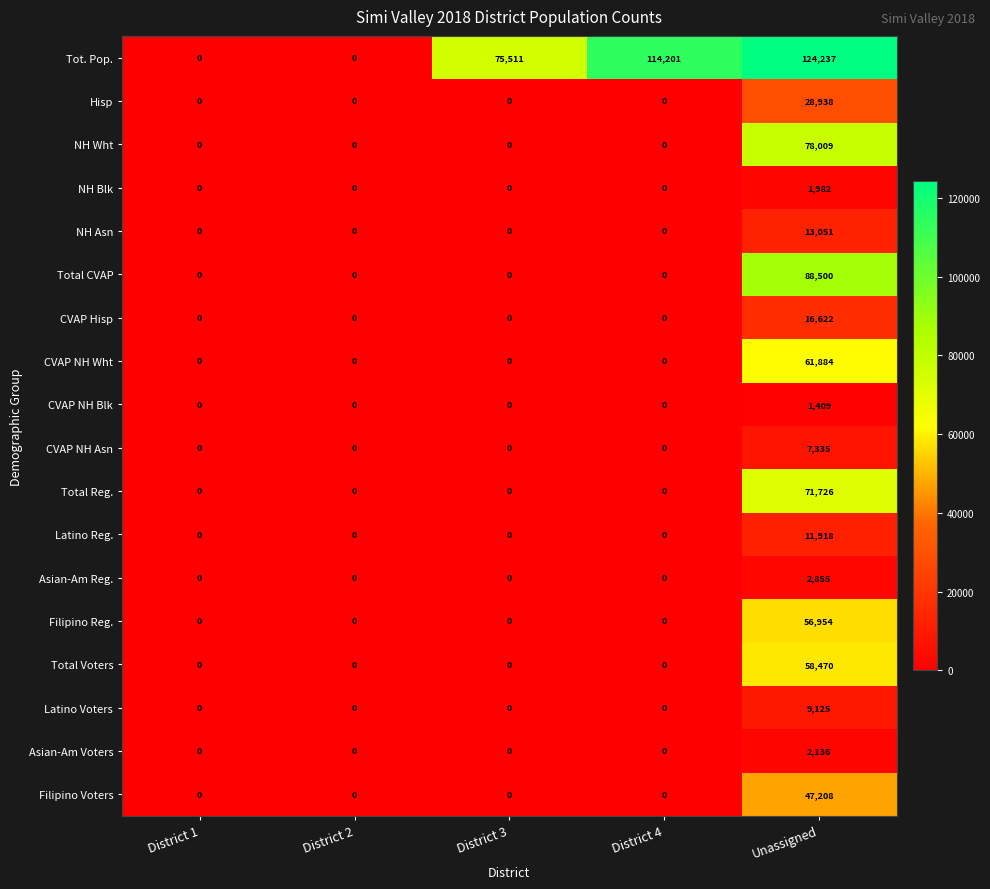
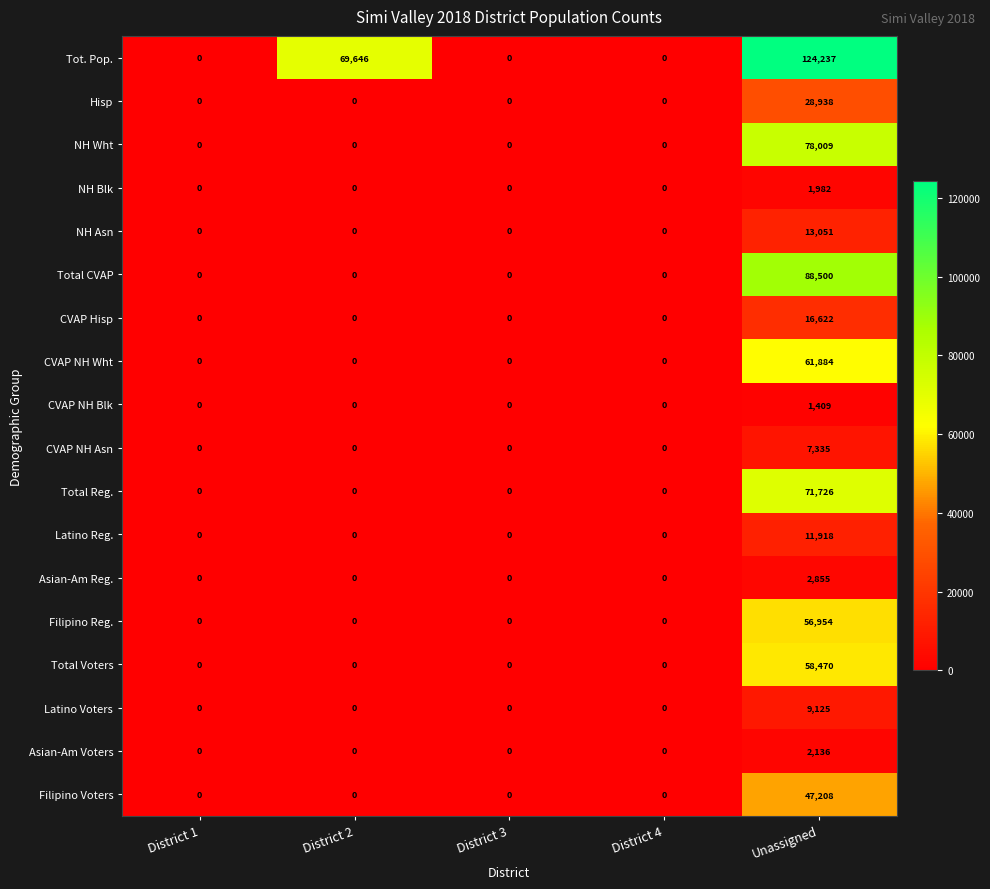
  {
    "Tot. Pop.": {
      "District 1": "0",
-     "District 2": "0",
-     "District 3": "75,511",
-     "District 4": "114,201",
+     "District 2": "69,646",
+     "District 3": "0",
+     "District 4": "0",
      "Unassigned": "124,237"
    },
    "Hisp": {
      "District 1": "0",
      "District 2": "0",
      "District 3": "0",
      "District 4": "0",
      "Unassigned": "28,938"
    },
    "NH Wht": {
      "District 1": "0",
      "District 2": "0",
      "District 3": "0",
      "District 4": "0",
      "Unassigned": "78,009"
    },
    "NH Blk": {
      "District 1": "0",
      "District 2": "0",
      "District 3": "0",
      "District 4": "0",
      "Unassigned": "1,982"
    },
    "NH Asn": {
      "District 1": "0",
      "District 2": "0",
      "District 3": "0",
      "District 4": "0",
      "Unassigned": "13,051"
    },
    "Total CVAP": {
      "District 1": "0",
      "District 2": "0",
      "District 3": "0",
      "District 4": "0",
      "Unassigned": "88,500"
    },
    "CVAP Hisp": {
      "District 1": "0",
      "District 2": "0",
      "District 3": "0",
      "District 4": "0",
      "Unassigned": "16,622"
    },
    "CVAP NH Wht": {
      "District 1": "0",
      "District 2": "0",
      "District 3": "0",
      "District 4": "0",
      "Unassigned": "61,884"
    },
    "CVAP NH Blk": {
      "District 1": "0",
      "District 2": "0",
      "District 3": "0",
      "District 4": "0",
      "Unassigned": "1,409"
    },
    "CVAP NH Asn": {
      "District 1": "0",
      "District 2": "0",
      "District 3": "0",
      "District 4": "0",
      "Unassigned": "7,335"
    },
    "Total Reg.": {
      "District 1": "0",
      "District 2": "0",
      "District 3": "0",
      "District 4": "0",
      "Unassigned": "71,726"
    },
    "Latino Reg.": {
      "District 1": "0",
      "District 2": "0",
      "District 3": "0",
      "District 4": "0",
      "Unassigned": "11,918"
    },
    "Asian-Am Reg.": {
      "District 1": "0",
      "District 2": "0",
      "District 3": "0",
      "District 4": "0",
      "Unassigned": "2,855"
    },
    "Filipino Reg.": {
      "District 1": "0",
      "District 2": "0",
      "District 3": "0",
      "District 4": "0",
      "Unassigned": "56,954"
    },
    "Total Voters": {
      "District 1": "0",
      "District 2": "0",
      "District 3": "0",
      "District 4": "0",
      "Unassigned": "58,470"
    },
    "Latino Voters": {
      "District 1": "0",
      "District 2": "0",
      "District 3": "0",
      "District 4": "0",
      "Unassigned": "9,125"
    },
    "Asian-Am Voters": {
      "District 1": "0",
      "District 2": "0",
      "District 3": "0",
      "District 4": "0",
      "Unassigned": "2,136"
    },
    "Filipino Voters": {
      "District 1": "0",
      "District 2": "0",
      "District 3": "0",
      "District 4": "0",
      "Unassigned": "47,208"
    }
  }
